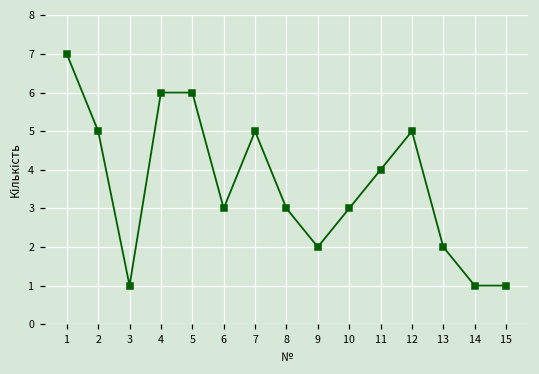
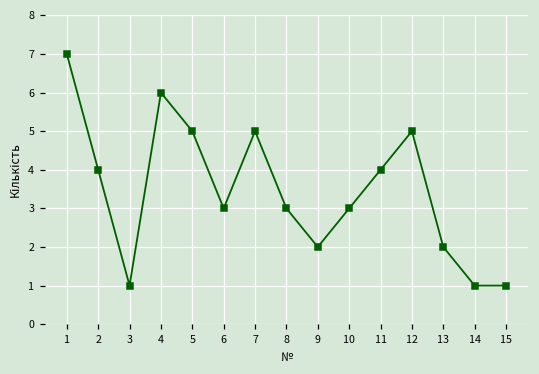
  {
    "1": 7,
-   "2": 5,
+   "2": 4,
    "3": 1,
    "4": 6,
-   "5": 6,
+   "5": 5,
    "6": 3,
    "7": 5,
    "8": 3,
    "9": 2,
    "10": 3,
    "11": 4,
    "12": 5,
    "13": 2,
    "14": 1,
    "15": 1
  }
